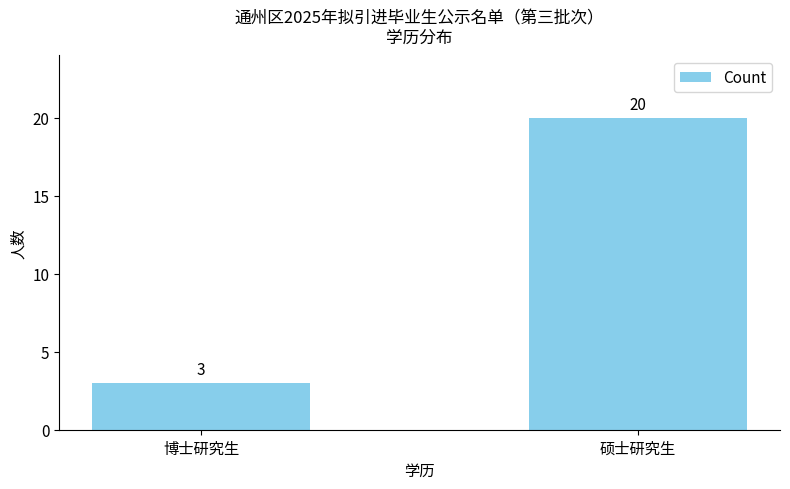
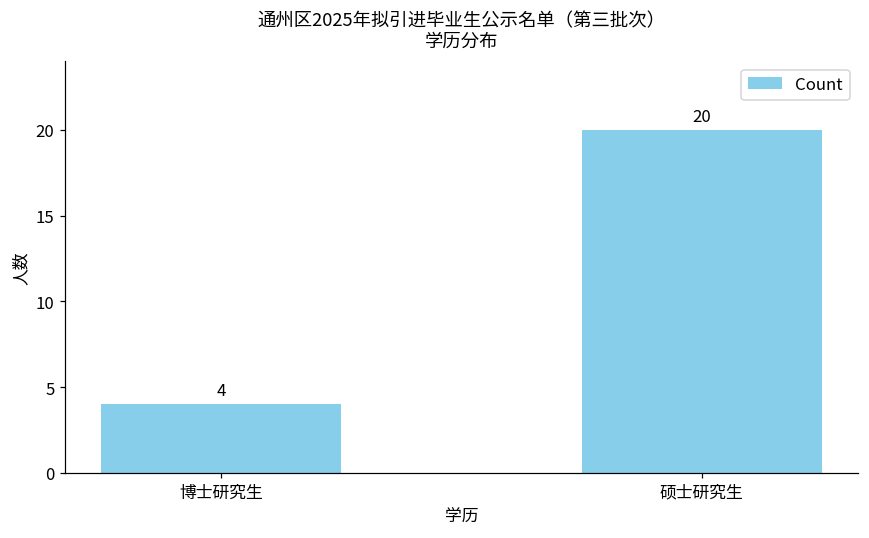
  {
-   "博士研究生": 3,
+   "博士研究生": 4,
    "硕士研究生": 20
  }
